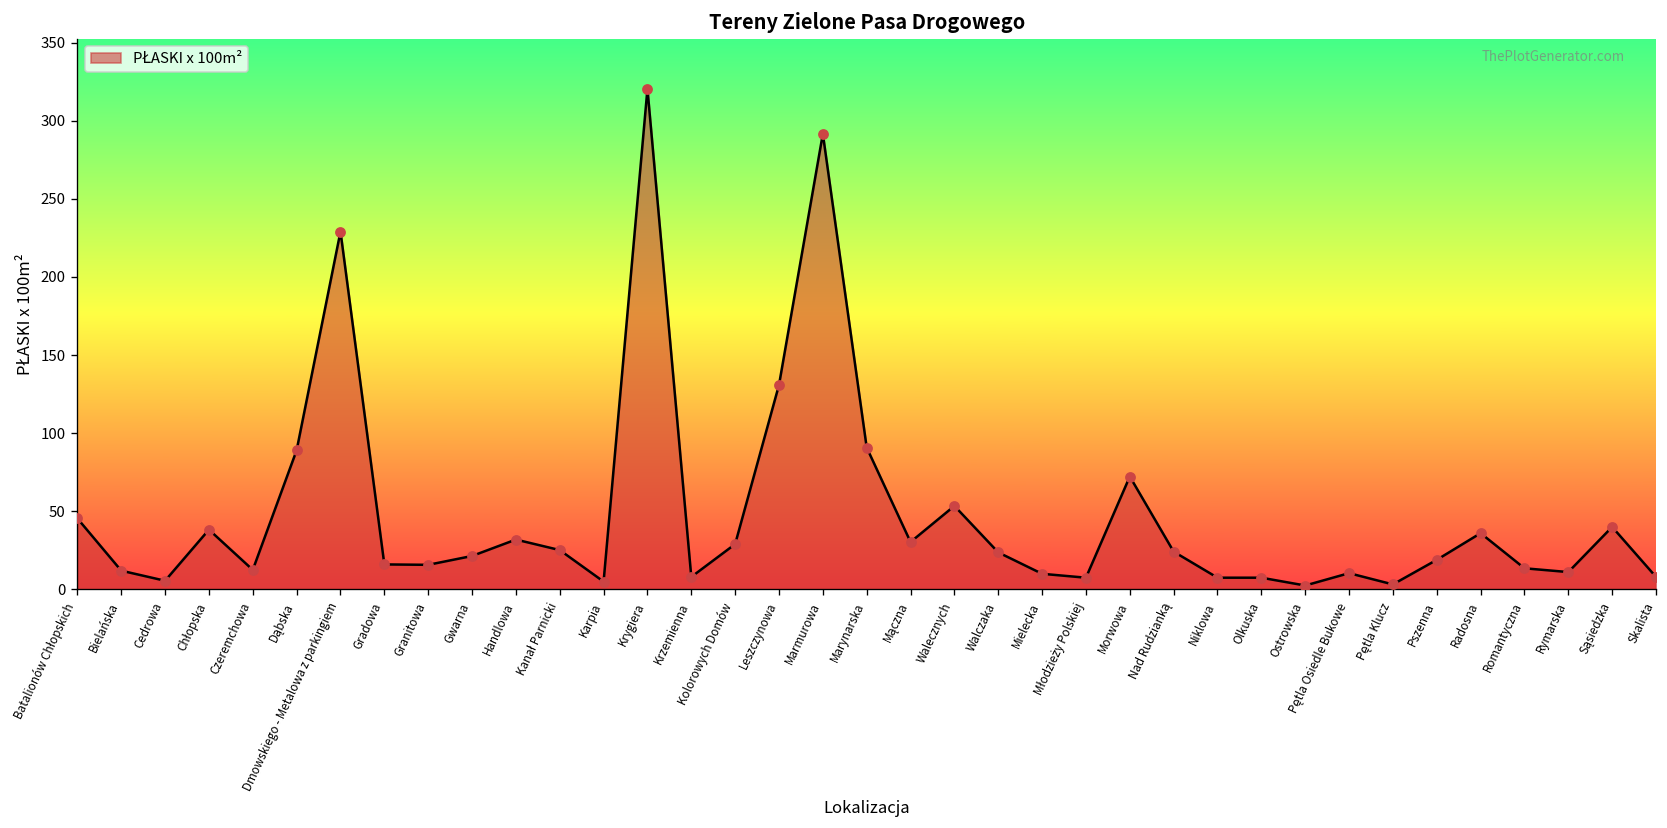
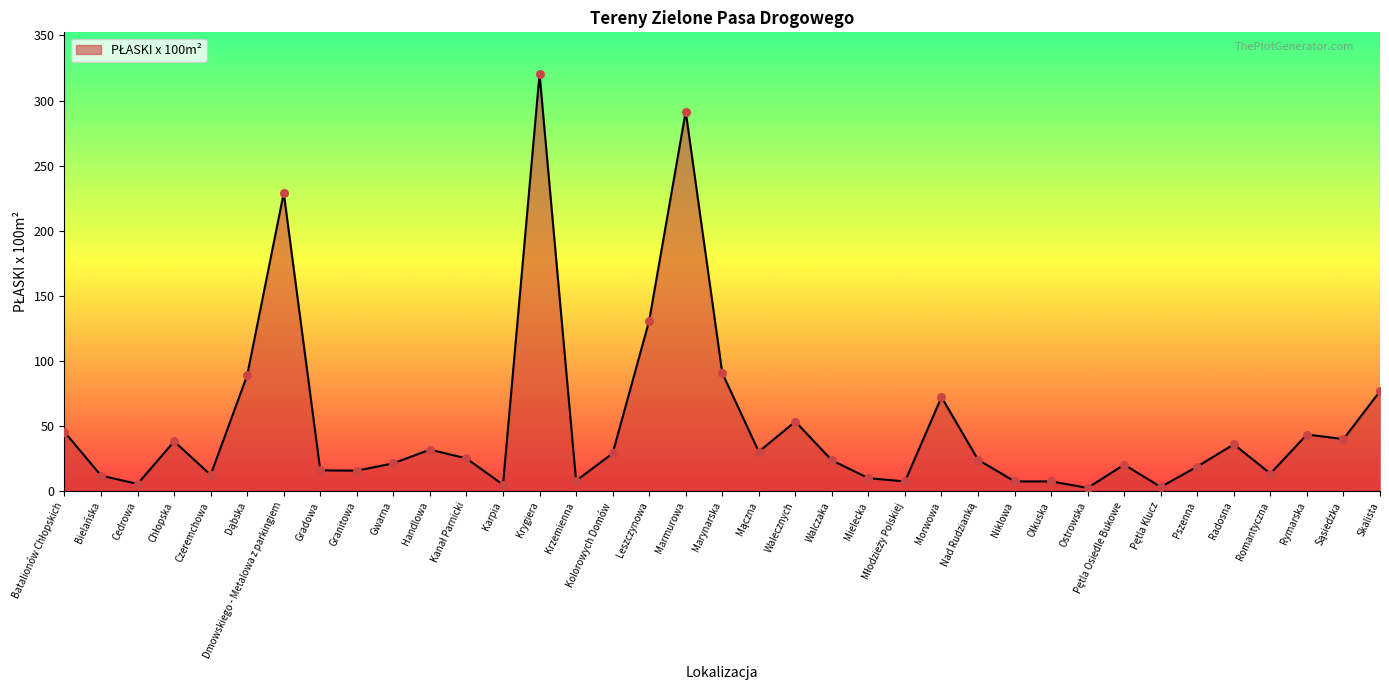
  {
    "Batalionów Chłopskich": 45,
    "Bielańska": 12,
    "Cedrowa": 6,
    "Chłopska": 38,
    "Czeremchowa": 13,
    "Dąbska": 89,
    "Dmowskiego - Metalowa z parkingiem": 229,
    "Gradowa": 16,
    "Granitowa": 16,
    "Gwarna": 21,
    "Handlowa": 32,
    "Kanał Parnicki": 25,
    "Karpia": 5,
    "Krygiera": 320,
    "Krzemienna": 8,
    "Kolorowych Domów": 29,
    "Leszczynowa": 131,
    "Marmurowa": 292,
    "Marynarska": 91,
    "Mączna": 30,
    "Walecznych": 53,
    "Walczaka": 24,
    "Mielecka": 10,
    "Młodzieży Polskiej": 8,
    "Morwowa": 72,
    "Nad Rudzianką": 24,
    "Niklowa": 8,
    "Olkuska": 8,
    "Ostrowska": 3,
-   "Pętla Osiedle Bukowe": 10,
+   "Pętla Osiedle Bukowe": 20,
    "Pętla Klucz": 3,
    "Pszenna": 19,
    "Radosna": 36,
    "Romantyczna": 14,
-   "Rymarska": 11,
+   "Rymarska": 44,
    "Sąsiedzka": 40,
-   "Skalista": 8
+   "Skalista": 77
  }
